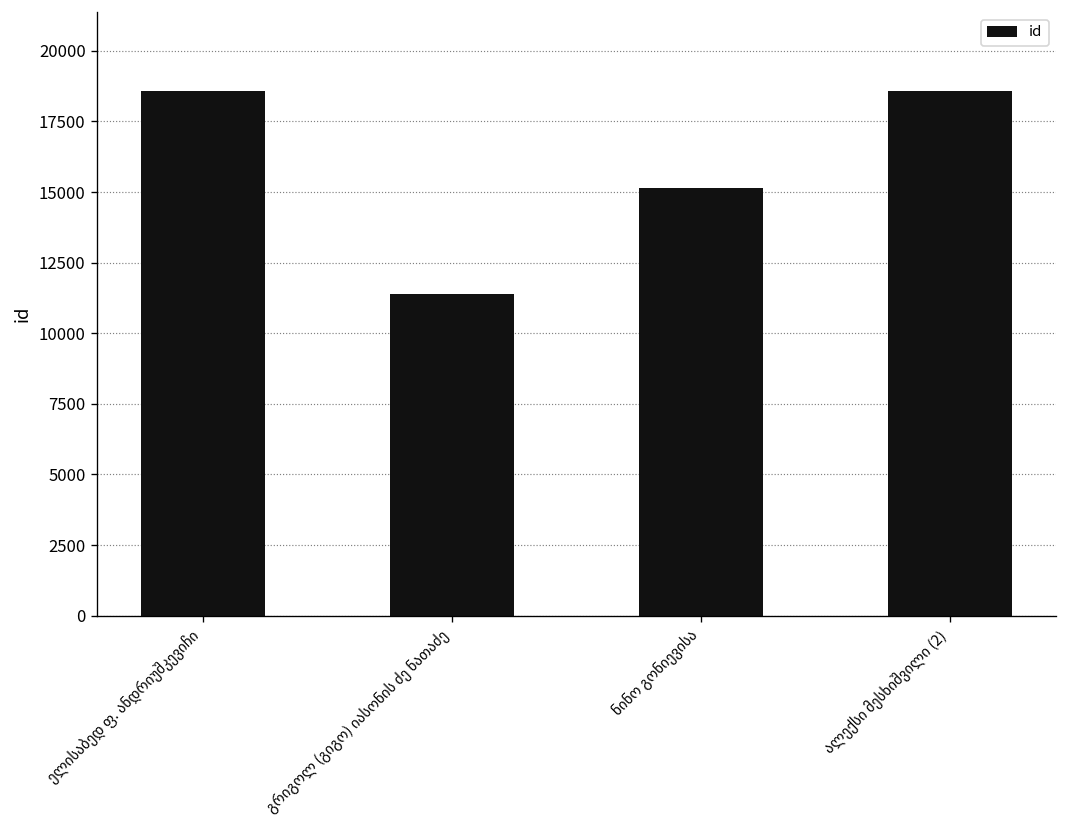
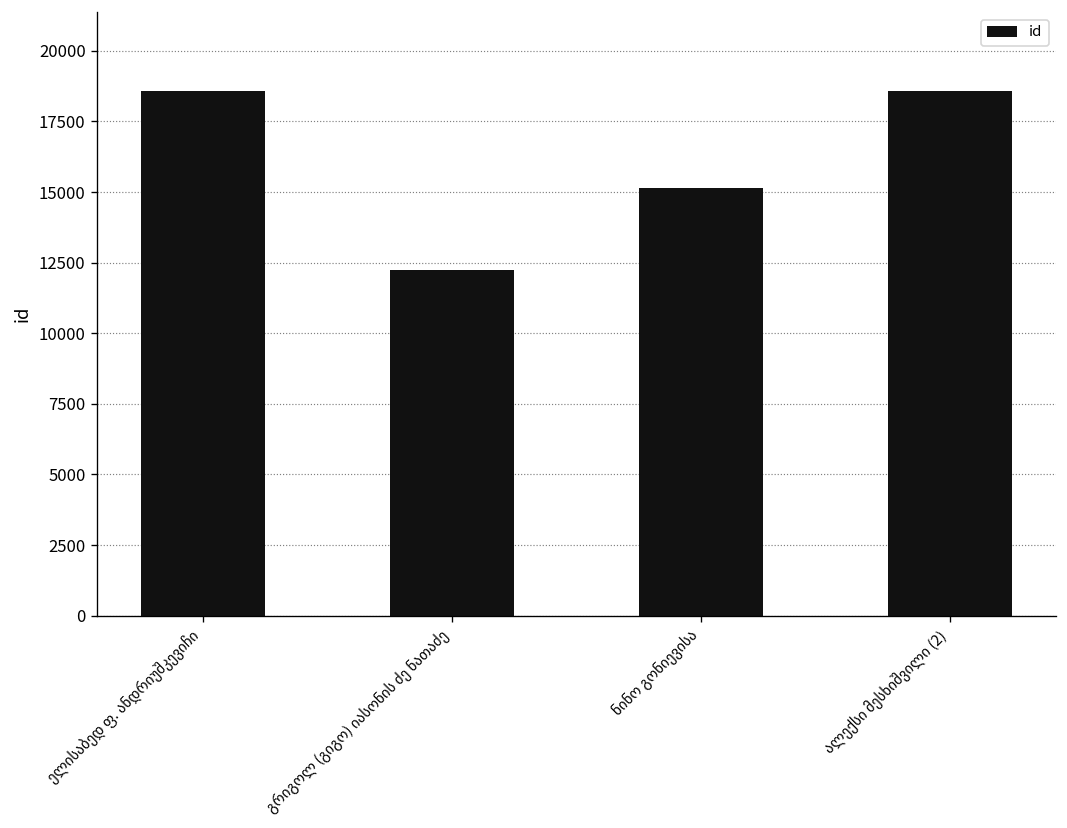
  {
    "ელისაბედ ფ. ანდრიუშკევიჩი": 18600,
-   "გრიგოლ (გიგო) იასონის ძე ნათაძე": 11400,
+   "გრიგოლ (გიგო) იასონის ძე ნათაძე": 12200,
    "ნინო გონიევისა": 15100,
    "ალექსი მესხიშვილი (2)": 18600
  }
